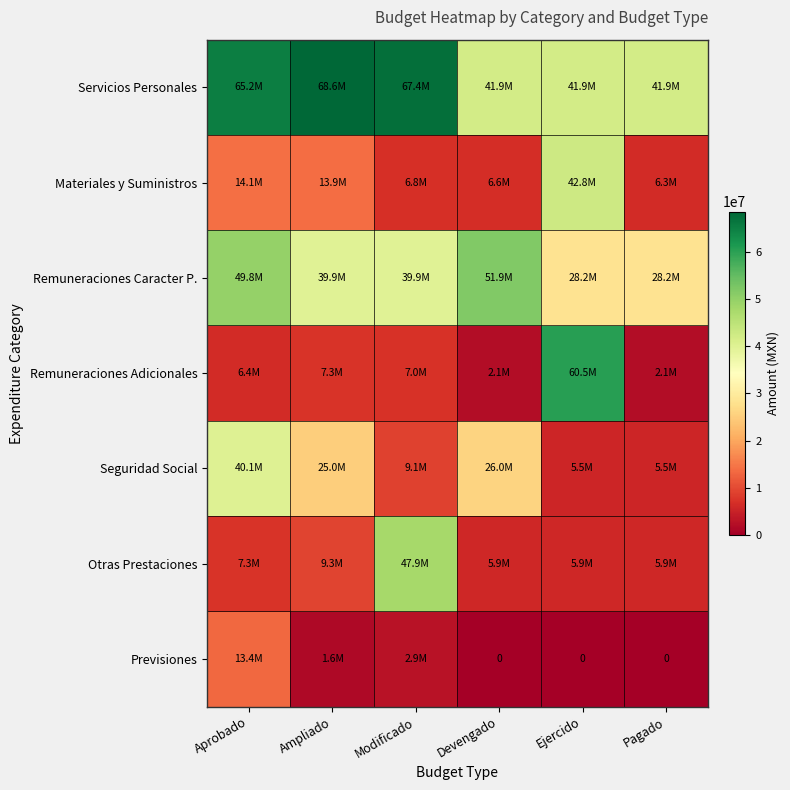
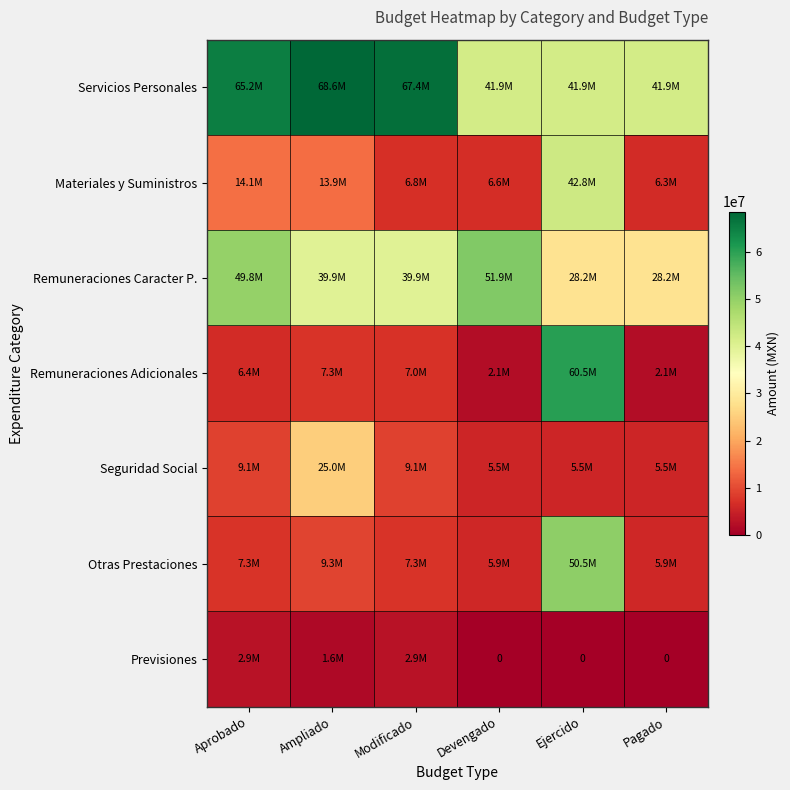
  {
    "Servicios Personales": {
      "Aprobado": "65.2M",
      "Ampliado": "68.6M",
      "Modificado": "67.4M",
      "Devengado": "41.9M",
      "Ejercido": "41.9M",
      "Pagado": "41.9M"
    },
    "Materiales y Suministros": {
      "Aprobado": "14.1M",
      "Ampliado": "13.9M",
      "Modificado": "6.8M",
      "Devengado": "6.6M",
      "Ejercido": "42.8M",
      "Pagado": "6.3M"
    },
    "Remuneraciones Caracter P.": {
      "Aprobado": "49.8M",
      "Ampliado": "39.9M",
      "Modificado": "39.9M",
      "Devengado": "51.9M",
      "Ejercido": "28.2M",
      "Pagado": "28.2M"
    },
    "Remuneraciones Adicionales": {
      "Aprobado": "6.4M",
      "Ampliado": "7.3M",
      "Modificado": "7.0M",
      "Devengado": "2.1M",
      "Ejercido": "60.5M",
      "Pagado": "2.1M"
    },
    "Seguridad Social": {
-     "Aprobado": "40.1M",
+     "Aprobado": "9.1M",
      "Ampliado": "25.0M",
      "Modificado": "9.1M",
-     "Devengado": "26.0M",
+     "Devengado": "5.5M",
      "Ejercido": "5.5M",
      "Pagado": "5.5M"
    },
    "Otras Prestaciones": {
      "Aprobado": "7.3M",
      "Ampliado": "9.3M",
-     "Modificado": "47.9M",
+     "Modificado": "7.3M",
      "Devengado": "5.9M",
-     "Ejercido": "5.9M",
+     "Ejercido": "50.5M",
      "Pagado": "5.9M"
    },
    "Previsiones": {
-     "Aprobado": "13.4M",
+     "Aprobado": "2.9M",
      "Ampliado": "1.6M",
      "Modificado": "2.9M",
      "Devengado": "0",
      "Ejercido": "0",
      "Pagado": "0"
    }
  }
